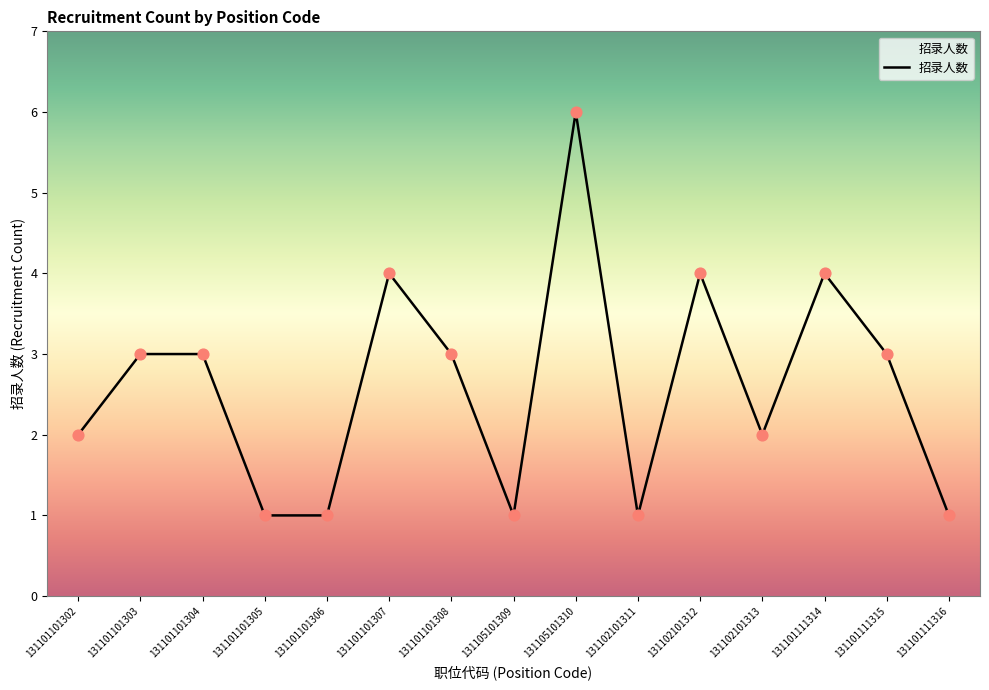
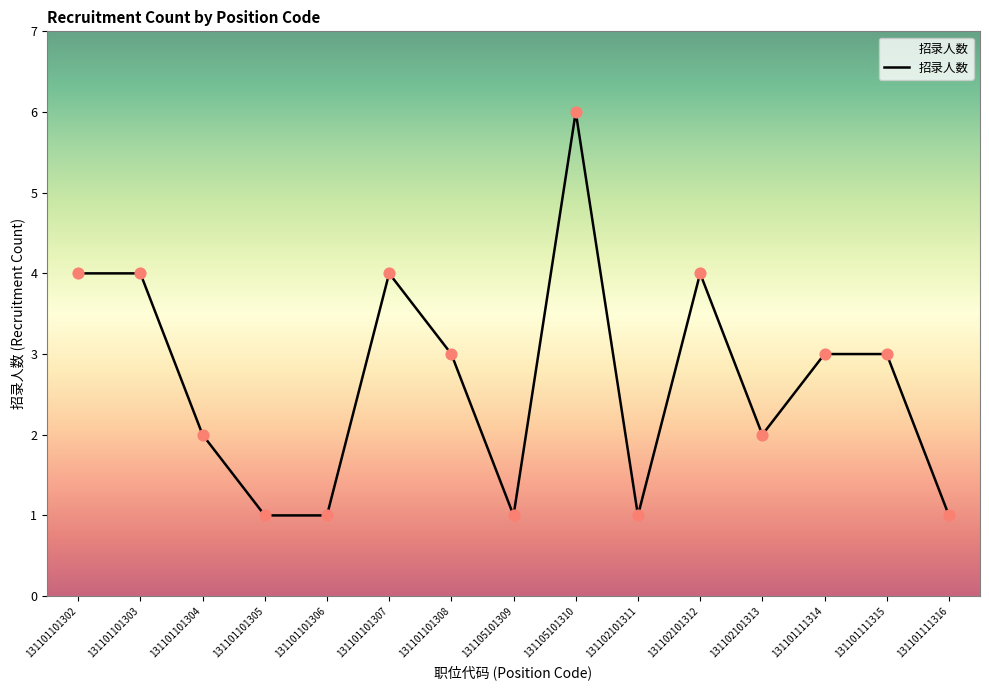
  {
-   "131101101302": 2,
-   "131101101303": 3,
-   "131101101304": 3,
+   "131101101302": 4,
+   "131101101303": 4,
+   "131101101304": 2,
    "131101101305": 1,
    "131101101306": 1,
    "131101101307": 4,
    "131101101308": 3,
    "131105101309": 1,
    "131105101310": 6,
    "131102101311": 1,
    "131102101312": 4,
    "131102101313": 2,
-   "131101111314": 4,
+   "131101111314": 3,
    "131101111315": 3,
    "131101111316": 1
  }
